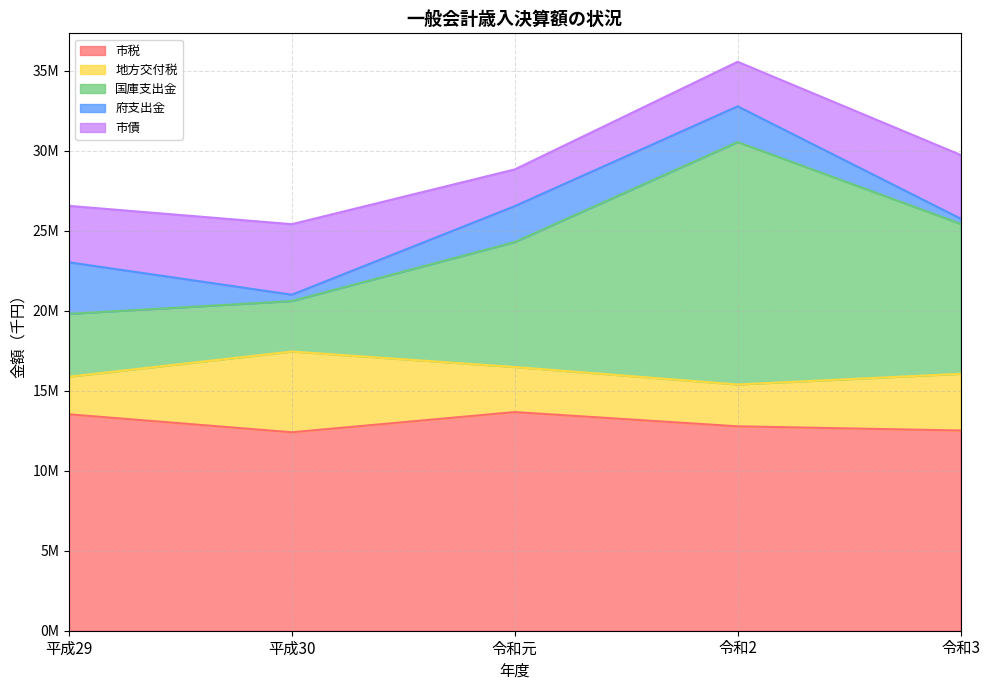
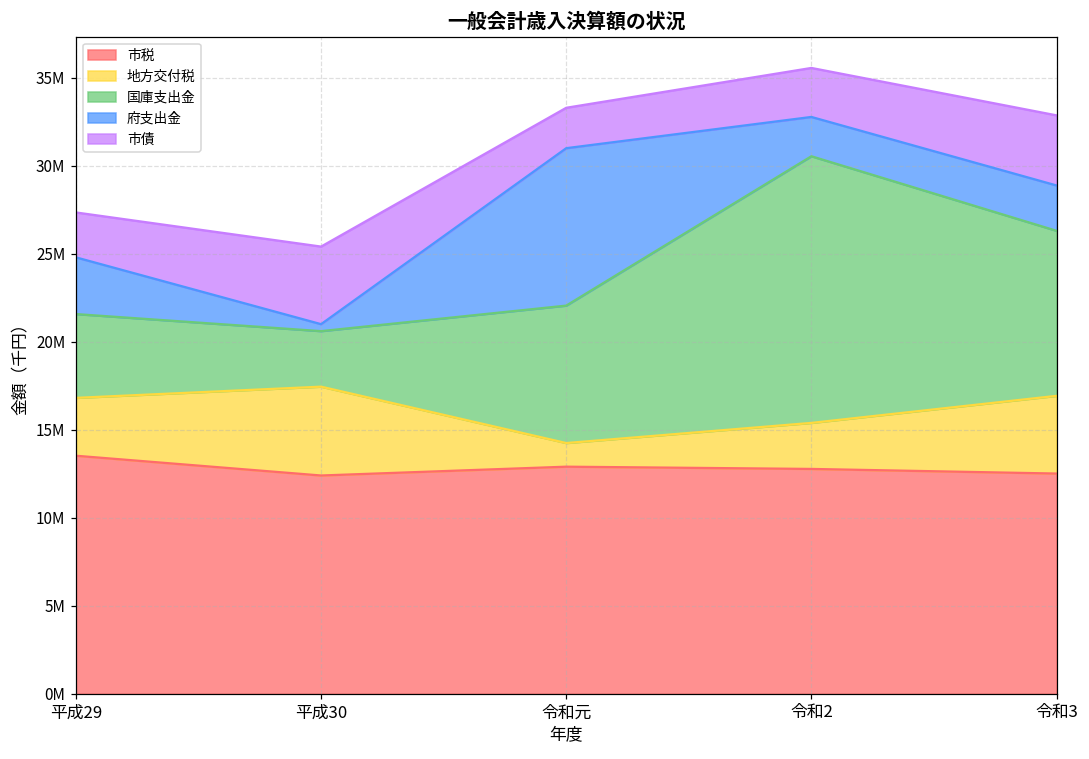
  {
    "市税": {
      "平成29": 13500000,
      "平成30": 12400000,
-     "令和元": 13700000,
+     "令和元": 12900000,
      "令和2": 12800000,
      "令和3": 12500000
    },
    "地方交付税": {
-     "平成29": 2400000,
+     "平成29": 3300000,
      "平成30": 5000000,
-     "令和元": 2800000,
+     "令和元": 1300000,
      "令和2": 2600000,
-     "令和3": 3500000
+     "令和3": 4400000
    },
    "国庫支出金": {
-     "平成29": 3900000,
+     "平成29": 4800000,
      "平成30": 3200000,
      "令和元": 7800000,
      "令和2": 15200000,
      "令和3": 9400000
    },
    "府支出金": {
      "平成29": 3200000,
      "平成30": 400000,
-     "令和元": 2200000,
+     "令和元": 8900000,
      "令和2": 2200000,
-     "令和3": 300000
+     "令和3": 2600000
    },
    "市債": {
-     "平成29": 3500000,
+     "平成29": 2600000,
      "平成30": 4400000,
      "令和元": 2300000,
      "令和2": 2800000,
      "令和3": 4000000
    }
  }
